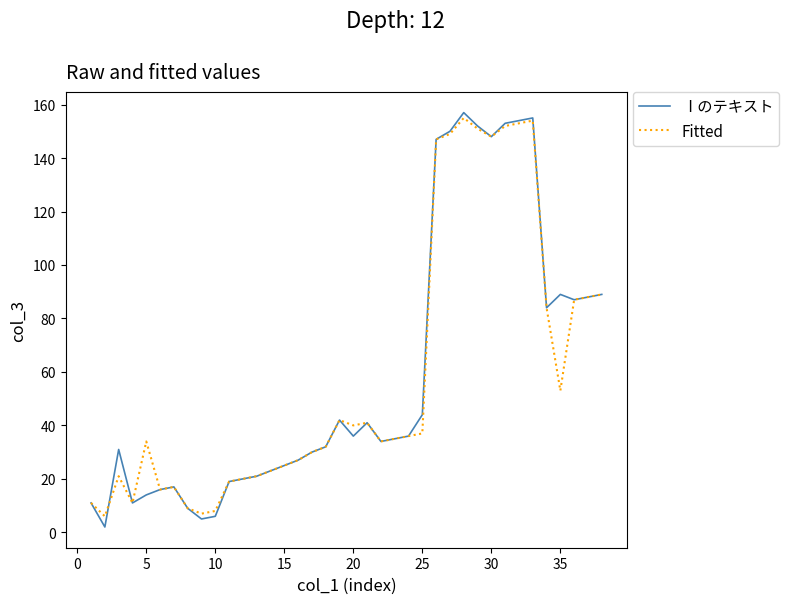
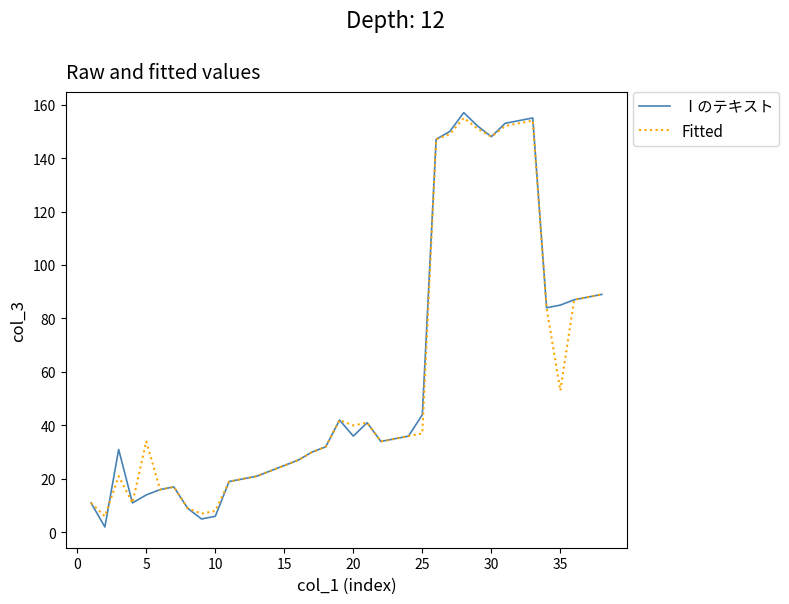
  {
    "Ⅰのテキスト": {
      "5": 14,
      "10": 6,
      "20": 36,
      "25": 44,
-     "35": 89
+     "35": 85
    },
    "Fitted": {
      "5": 34,
      "10": 8,
      "20": 40,
      "25": 37,
      "35": 53
    }
  }
